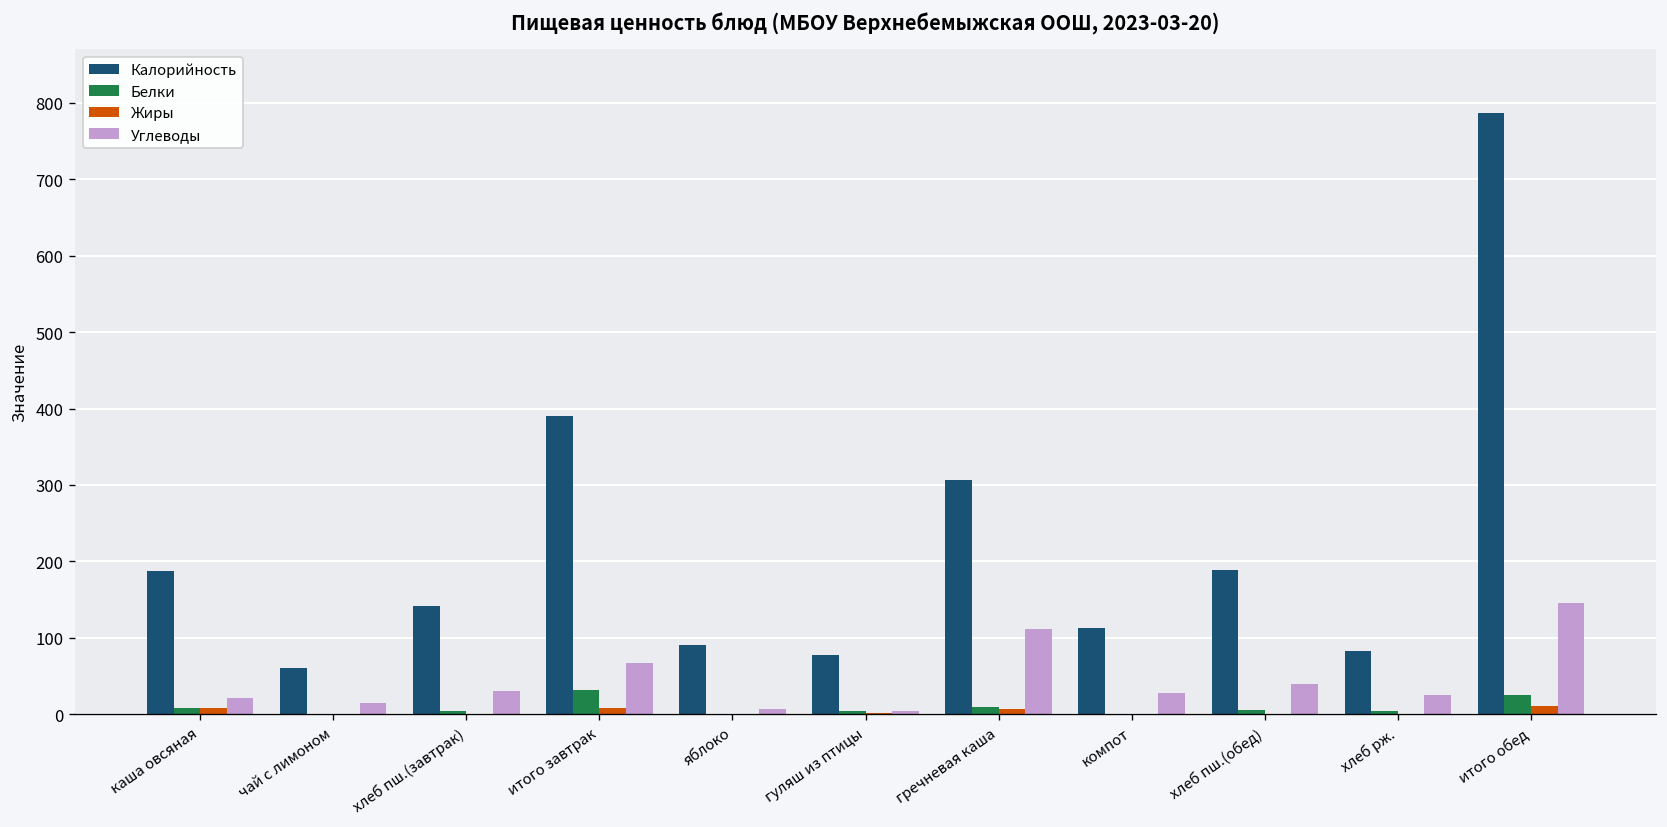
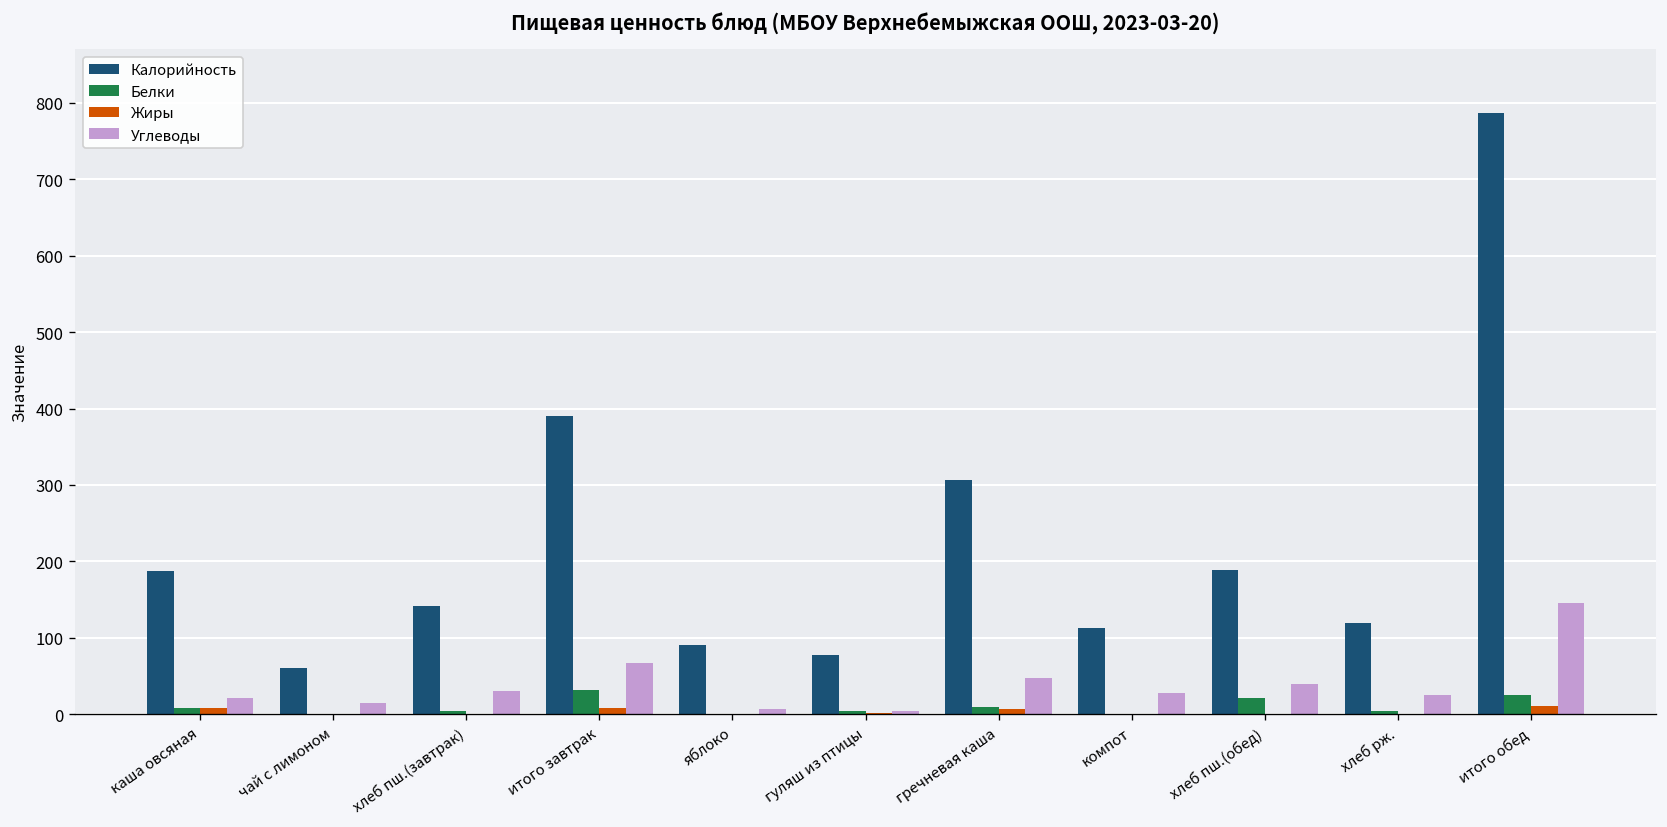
  {
    "Калорийность": {
      "каша овсяная": 190,
      "чай с лимоном": 60,
      "хлеб пш.(завтрак)": 140,
      "итого завтрак": 390,
      "яблоко": 90,
      "гуляш из птицы": 80,
      "гречневая каша": 310,
      "компот": 110,
      "хлеб пш.(обед)": 190,
-     "хлеб рж.": 80,
+     "хлеб рж.": 120,
      "итого обед": 790
    },
    "Белки": {
      "каша овсяная": 10,
      "чай с лимоном": 0,
      "хлеб пш.(завтрак)": 10,
      "итого завтрак": 30,
      "гуляш из птицы": 10,
      "гречневая каша": 10,
-     "хлеб пш.(обед)": 10,
+     "хлеб пш.(обед)": 20,
      "хлеб рж.": 0,
      "итого обед": 30
    },
    "Жиры": {
      "каша овсяная": 10,
      "чай с лимоном": 0,
      "хлеб пш.(завтрак)": 0,
      "итого завтрак": 10,
      "гречневая каша": 10,
      "итого обед": 10
    },
    "Углеводы": {
      "каша овсяная": 20,
      "чай с лимоном": 20,
      "хлеб пш.(завтрак)": 30,
      "итого завтрак": 70,
      "яблоко": 10,
      "гуляш из птицы": 10,
-     "гречневая каша": 110,
+     "гречневая каша": 50,
      "компот": 30,
      "хлеб пш.(обед)": 40,
      "хлеб рж.": 30,
      "итого обед": 150
    }
  }
